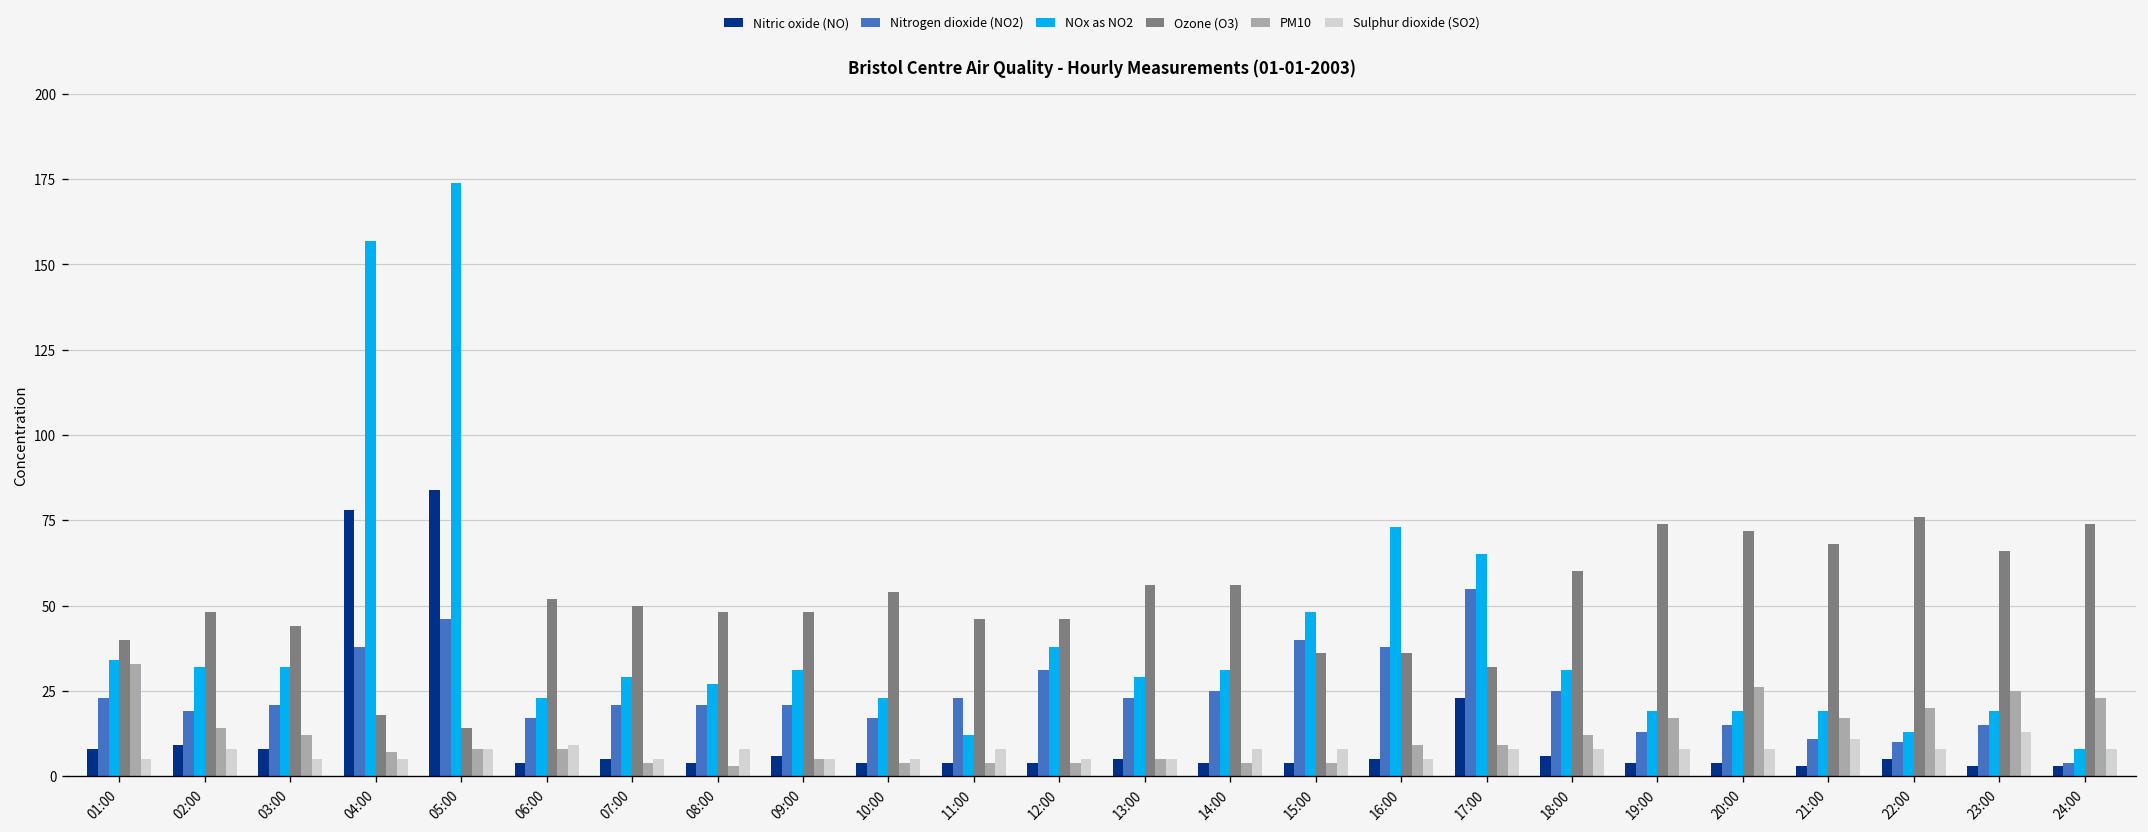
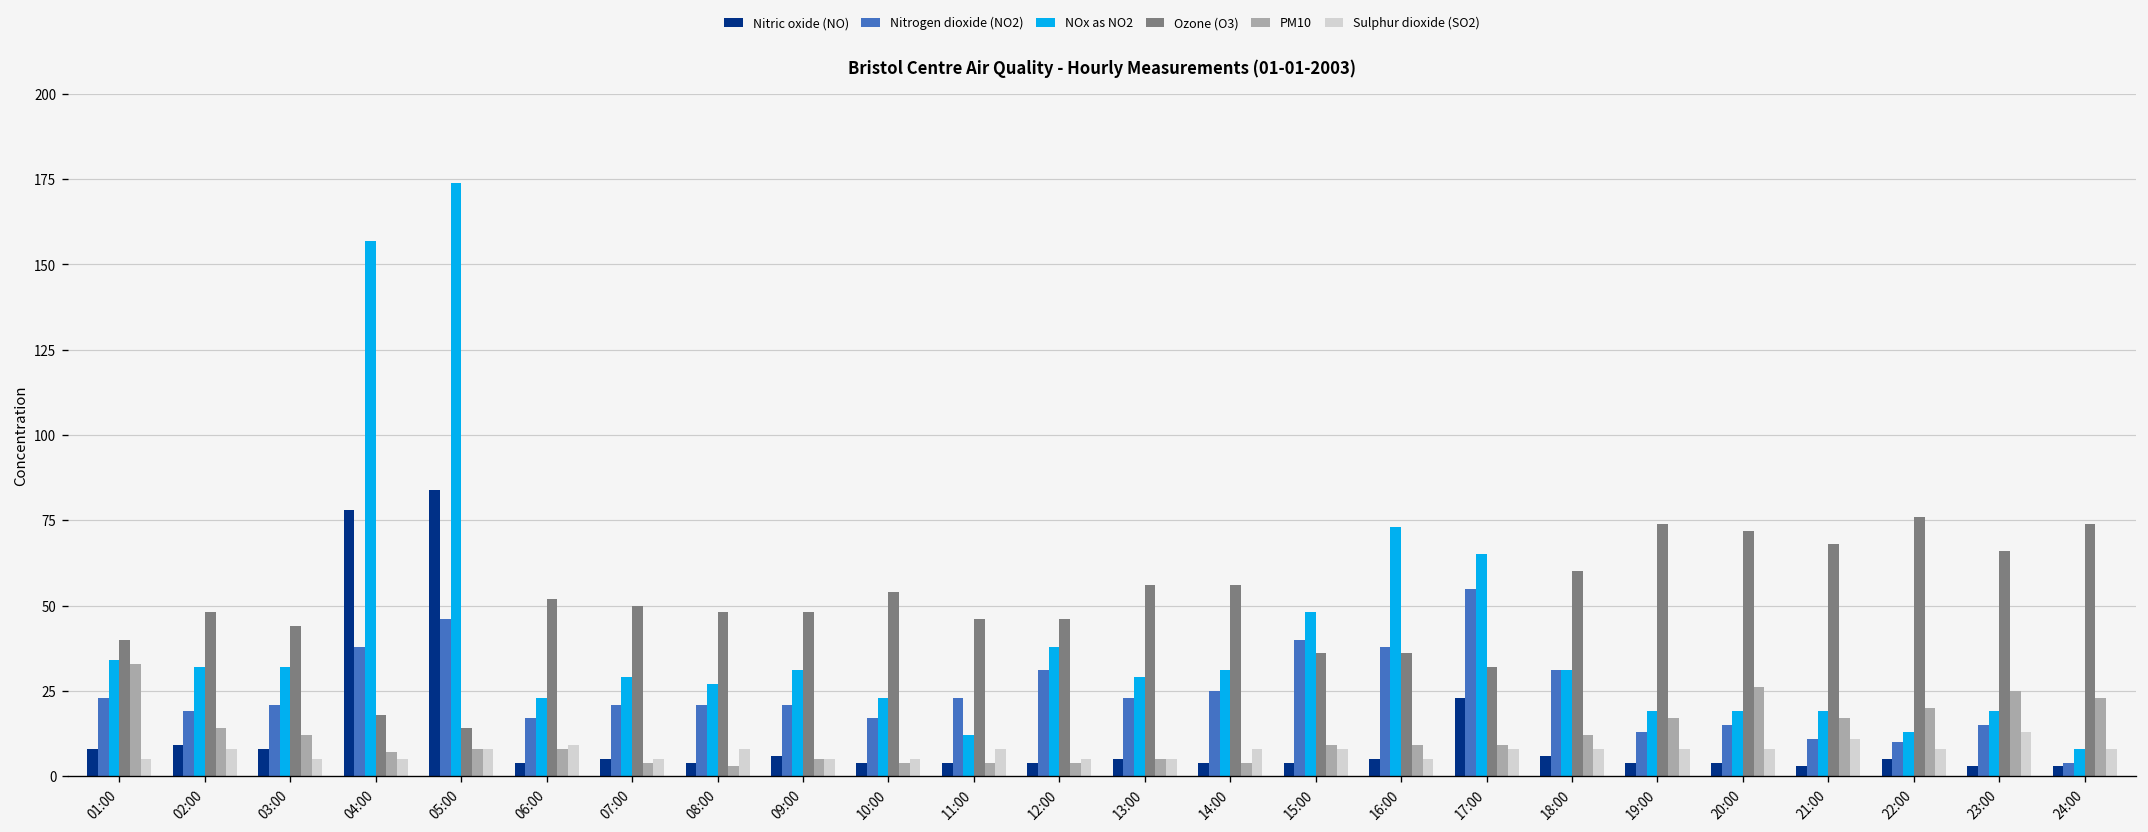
  {
    "Nitric oxide (NO)": {
      "01:00": 8,
      "02:00": 9,
      "03:00": 8,
      "04:00": 78,
      "05:00": 84,
      "06:00": 4,
      "07:00": 5,
      "08:00": 4,
      "09:00": 6,
      "10:00": 4,
      "11:00": 4,
      "12:00": 4,
      "13:00": 5,
      "14:00": 4,
      "15:00": 4,
      "16:00": 5,
      "17:00": 23,
      "18:00": 6,
      "19:00": 4,
      "20:00": 4,
      "21:00": 3,
      "22:00": 5,
      "23:00": 3,
      "24:00": 3
    },
    "Nitrogen dioxide (NO2)": {
      "01:00": 23,
      "02:00": 19,
      "03:00": 21,
      "04:00": 38,
      "05:00": 46,
      "06:00": 17,
      "07:00": 21,
      "08:00": 21,
      "09:00": 21,
      "10:00": 17,
      "11:00": 23,
      "12:00": 31,
      "13:00": 23,
      "14:00": 25,
      "15:00": 40,
      "16:00": 38,
      "17:00": 55,
-     "18:00": 25,
+     "18:00": 31,
      "19:00": 13,
      "20:00": 15,
      "21:00": 11,
      "22:00": 10,
      "23:00": 15,
      "24:00": 4
    },
    "NOx as NO2": {
      "01:00": 34,
      "02:00": 32,
      "03:00": 32,
      "04:00": 157,
      "05:00": 174,
      "06:00": 23,
      "07:00": 29,
      "08:00": 27,
      "09:00": 31,
      "10:00": 23,
      "11:00": 12,
      "12:00": 38,
      "13:00": 29,
      "14:00": 31,
      "15:00": 48,
      "16:00": 73,
      "17:00": 65,
      "18:00": 31,
      "19:00": 19,
      "20:00": 19,
      "21:00": 19,
      "22:00": 13,
      "23:00": 19,
      "24:00": 8
    },
    "Ozone (O3)": {
      "01:00": 40,
      "02:00": 48,
      "03:00": 44,
      "04:00": 18,
      "05:00": 14,
      "06:00": 52,
      "07:00": 50,
      "08:00": 48,
      "09:00": 48,
      "10:00": 54,
      "11:00": 46,
      "12:00": 46,
      "13:00": 56,
      "14:00": 56,
      "15:00": 36,
      "16:00": 36,
      "17:00": 32,
      "18:00": 60,
      "19:00": 74,
      "20:00": 72,
      "21:00": 68,
      "22:00": 76,
      "23:00": 66,
      "24:00": 74
    },
    "PM10": {
      "01:00": 33,
      "02:00": 14,
      "03:00": 12,
      "04:00": 7,
      "05:00": 8,
      "06:00": 8,
      "07:00": 4,
      "08:00": 3,
      "09:00": 5,
      "10:00": 4,
      "11:00": 4,
      "12:00": 4,
      "13:00": 5,
      "14:00": 4,
-     "15:00": 4,
+     "15:00": 9,
      "16:00": 9,
      "17:00": 9,
      "18:00": 12,
      "19:00": 17,
      "20:00": 26,
      "21:00": 17,
      "22:00": 20,
      "23:00": 25,
      "24:00": 23
    },
    "Sulphur dioxide (SO2)": {
      "01:00": 5,
      "02:00": 8,
      "03:00": 5,
      "04:00": 5,
      "05:00": 8,
      "06:00": 9,
      "07:00": 5,
      "08:00": 8,
      "09:00": 5,
      "10:00": 5,
      "11:00": 8,
      "12:00": 5,
      "13:00": 5,
      "14:00": 8,
      "15:00": 8,
      "16:00": 5,
      "17:00": 8,
      "18:00": 8,
      "19:00": 8,
      "20:00": 8,
      "21:00": 11,
      "22:00": 8,
      "23:00": 13,
      "24:00": 8
    }
  }
